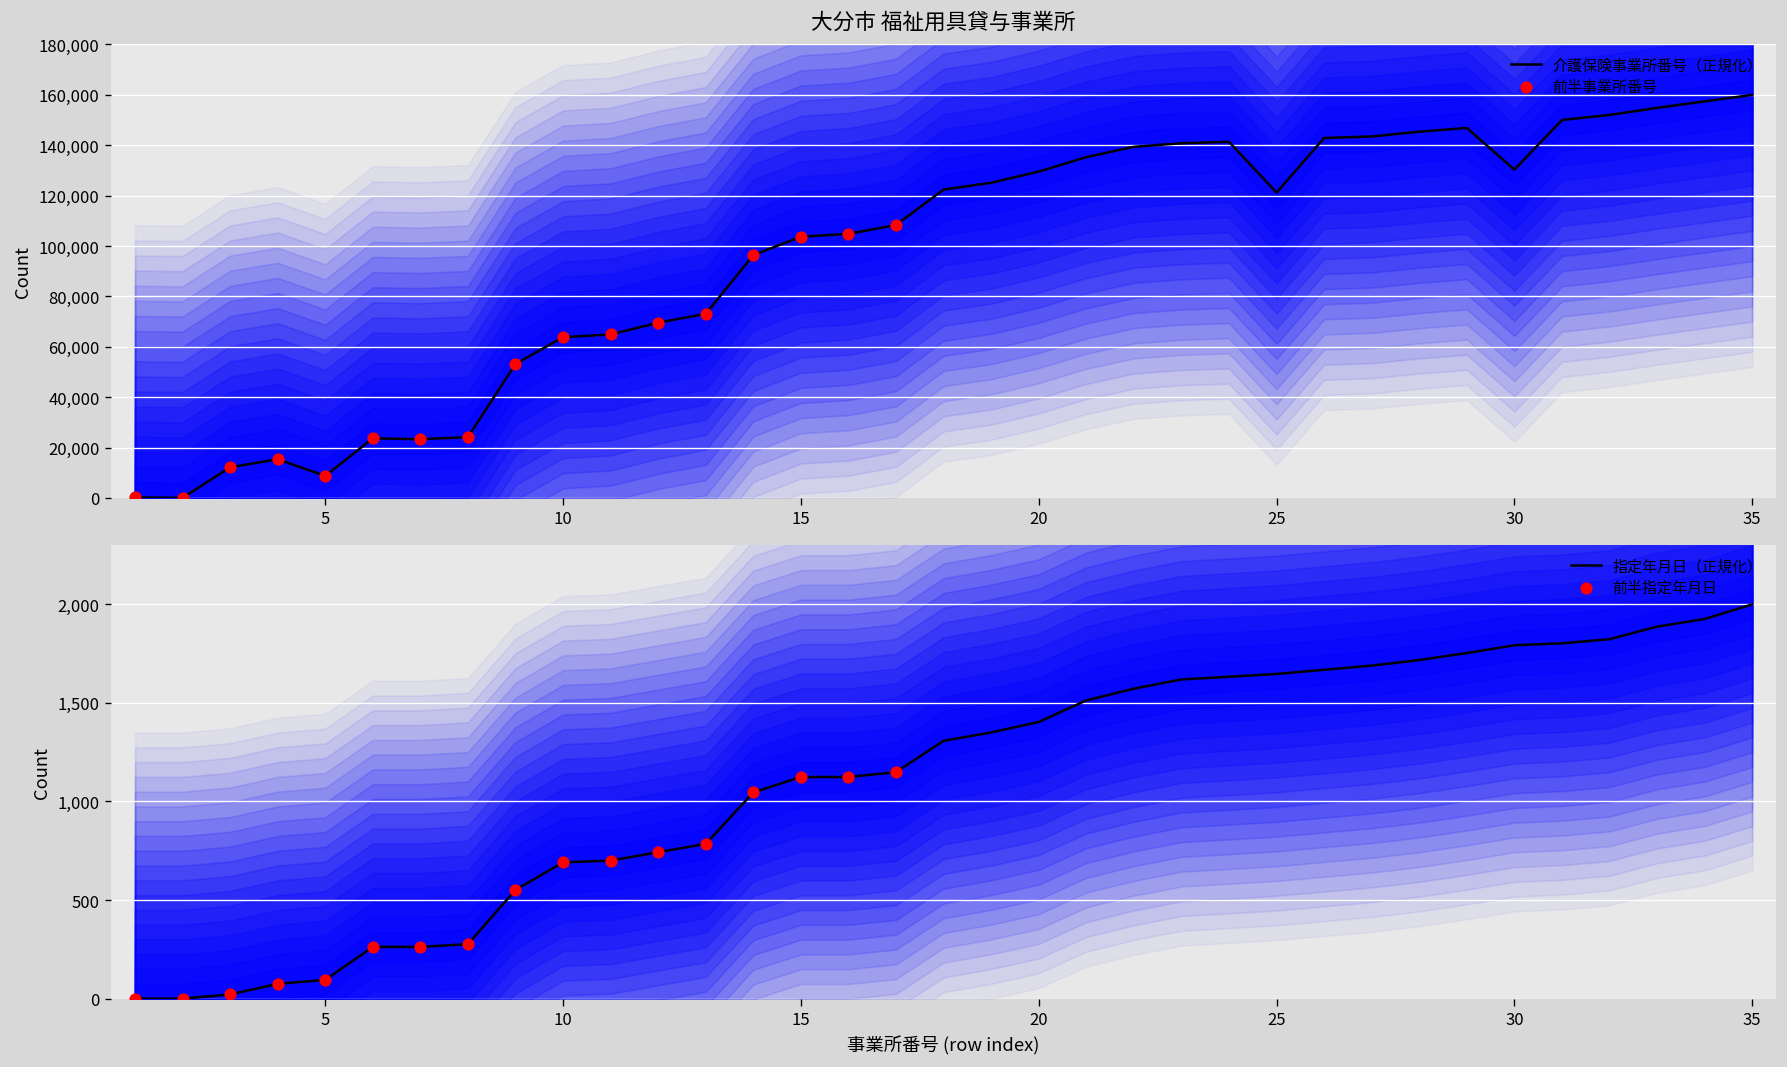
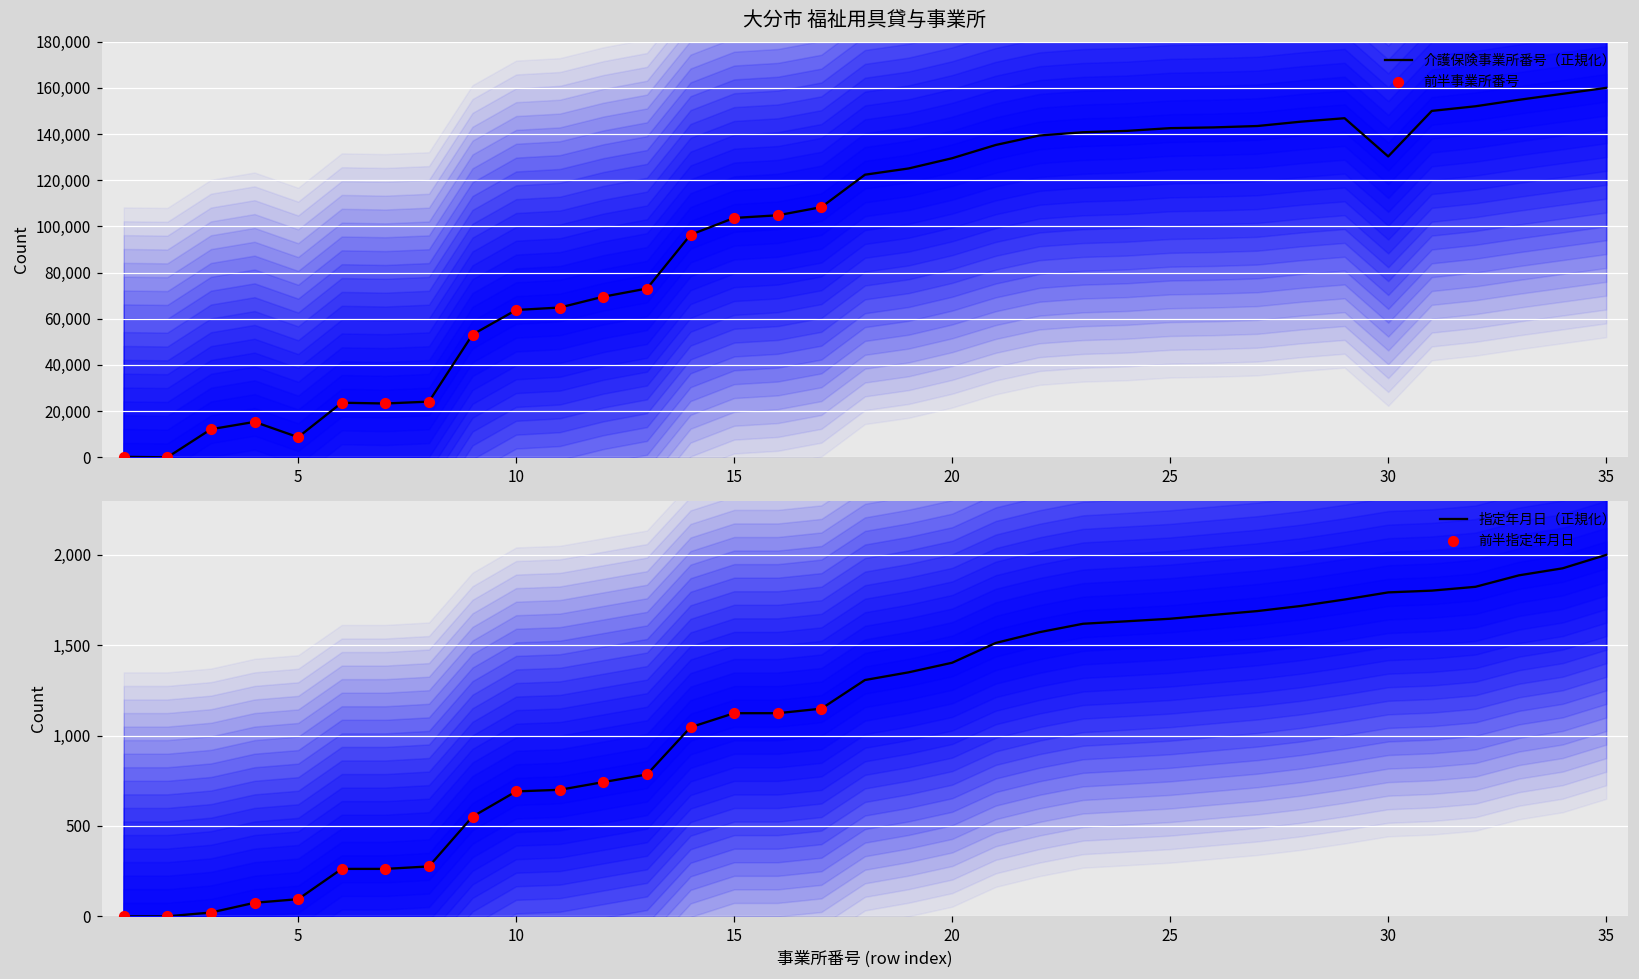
  {
    "大分市 福祉用具貸与事業所": {
      "介護保険事業所番号（正規化）": {
        "20": "130,000",
-       "25": "121,000",
+       "25": "143,000",
        "30": "130,000",
        "35": "160,000"
      }
    }
  }
